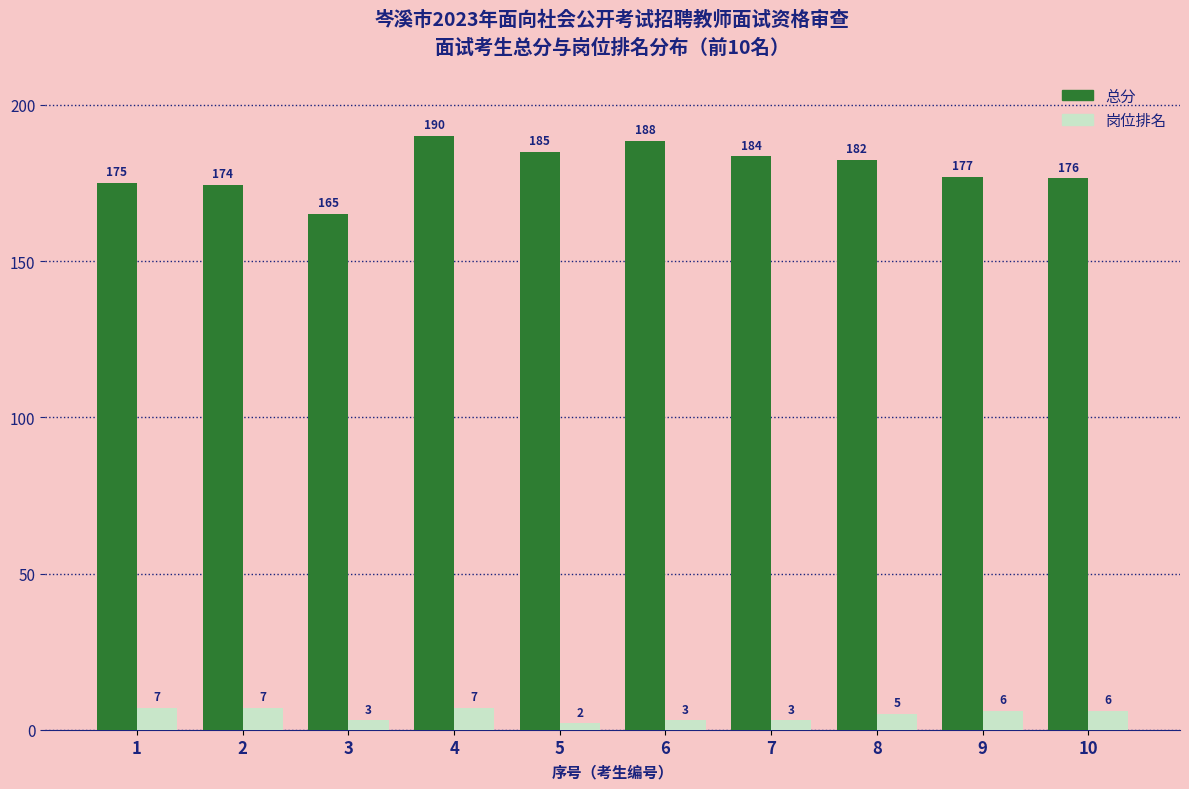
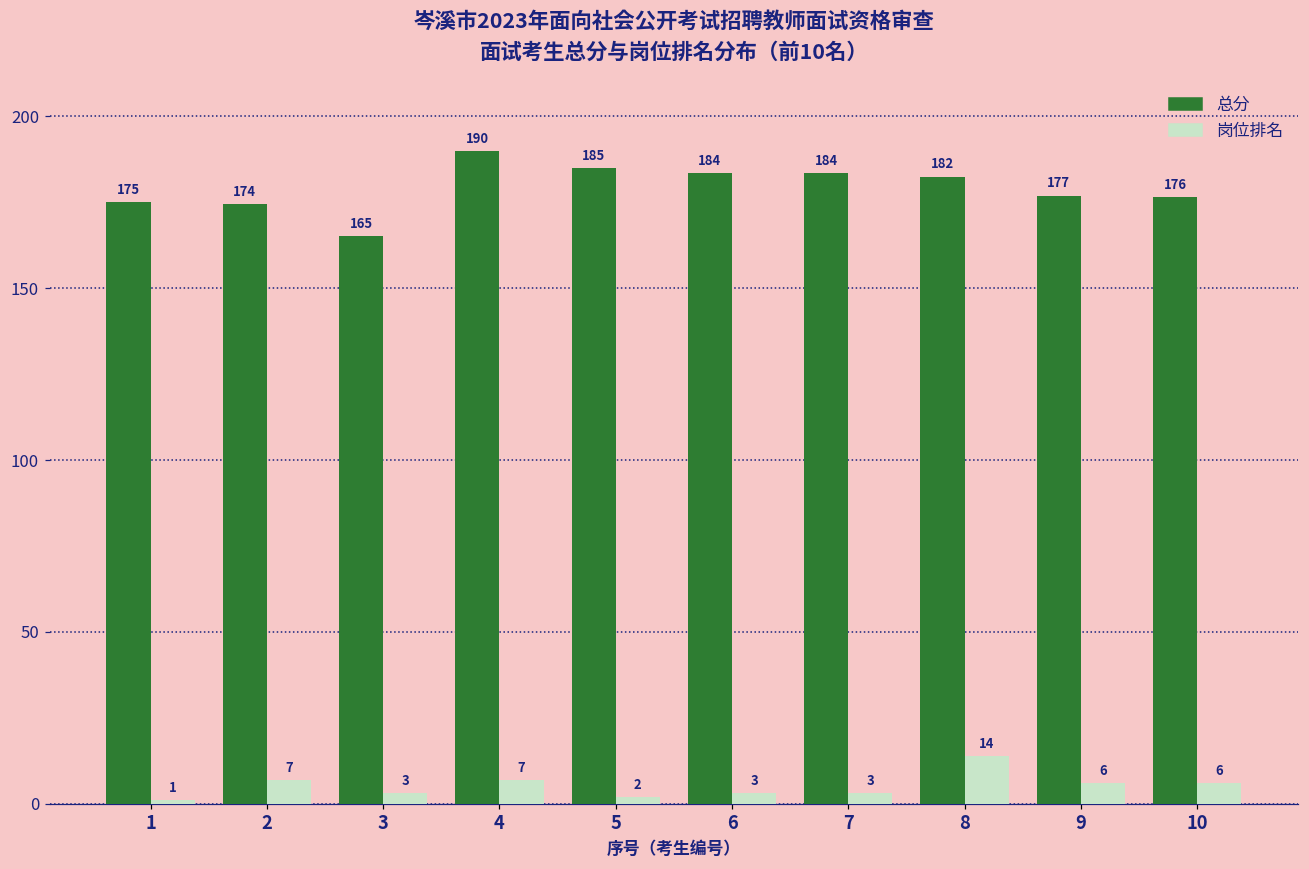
  {
    "总分": {
      "1": 175,
      "2": 174,
      "3": 165,
      "4": 190,
      "5": 185,
-     "6": 188,
+     "6": 184,
      "7": 184,
      "8": 182,
      "9": 177,
      "10": 176
    },
    "岗位排名": {
-     "1": 7,
+     "1": 1,
      "2": 7,
      "3": 3,
      "4": 7,
      "5": 2,
      "6": 3,
      "7": 3,
-     "8": 5,
+     "8": 14,
      "9": 6,
      "10": 6
    }
  }
